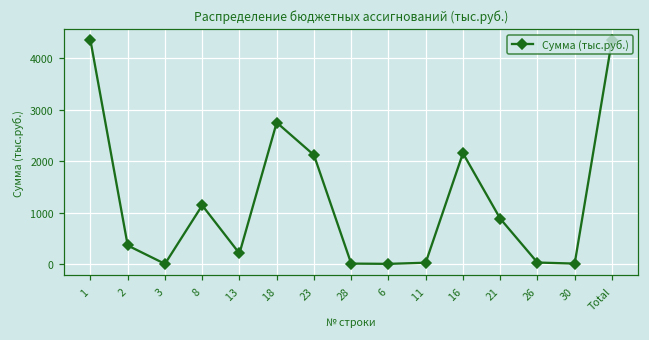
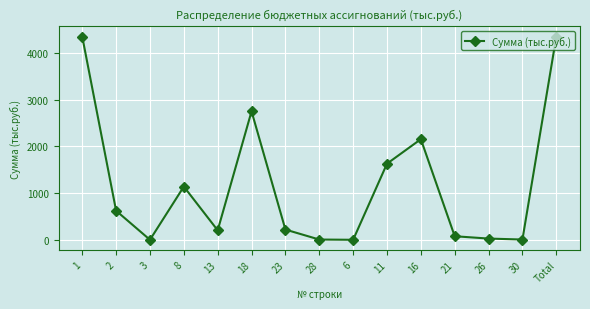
  {
    "1": 4300,
-   "2": 400,
+   "2": 600,
    "3": 0,
    "8": 1100,
    "13": 200,
    "18": 2800,
-   "23": 2100,
+   "23": 200,
    "28": 0,
    "6": 0,
-   "11": 0,
+   "11": 1600,
    "16": 2200,
-   "21": 900,
+   "21": 100,
    "26": 0,
    "30": 0
  }
